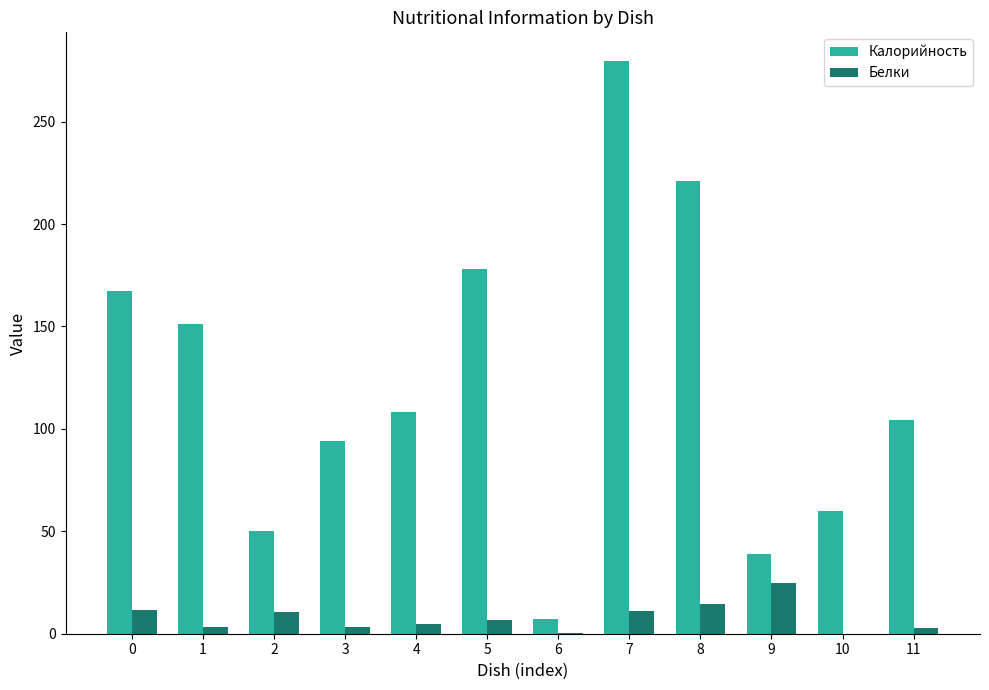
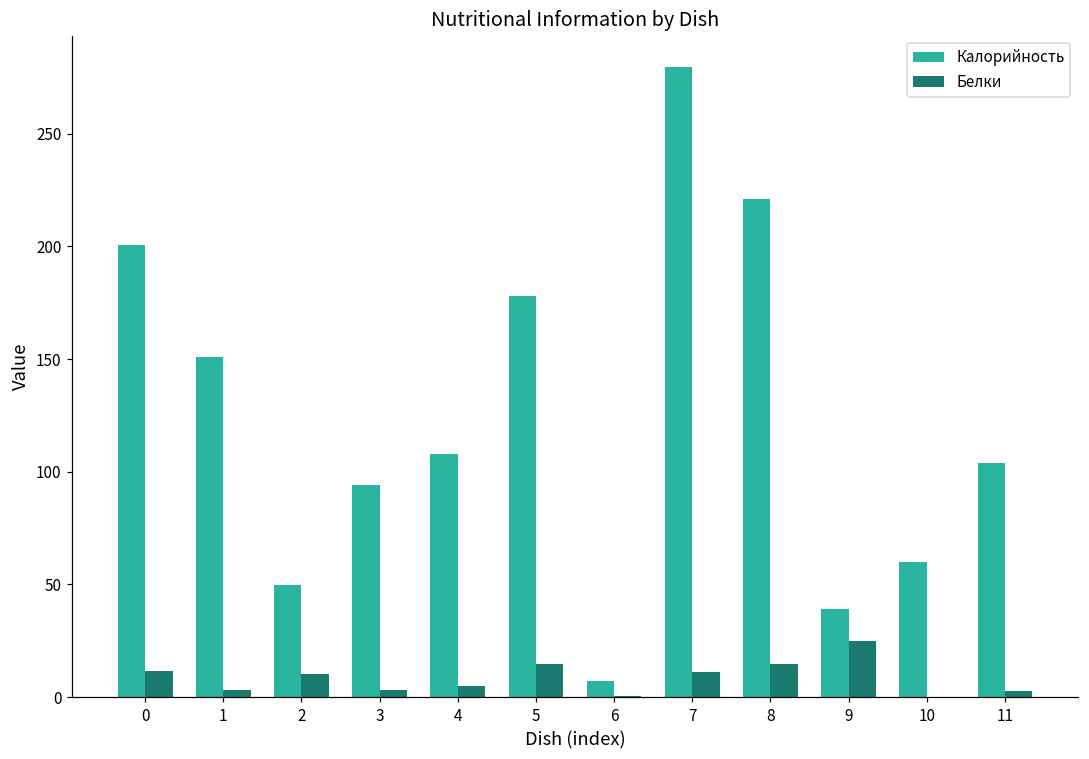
  {
    "Калорийность": {
-     "0": 167,
+     "0": 200,
      "1": 151,
      "2": 50,
      "3": 94,
      "4": 108,
      "5": 178,
      "6": 7,
      "7": 280,
      "8": 221,
      "9": 39,
      "10": 60,
      "11": 104
    },
    "Белки": {
      "0": 11,
      "1": 3,
      "2": 10,
      "3": 3,
      "4": 5,
-     "5": 7,
+     "5": 15,
      "7": 11,
      "8": 15,
      "9": 25,
      "11": 3
    }
  }
